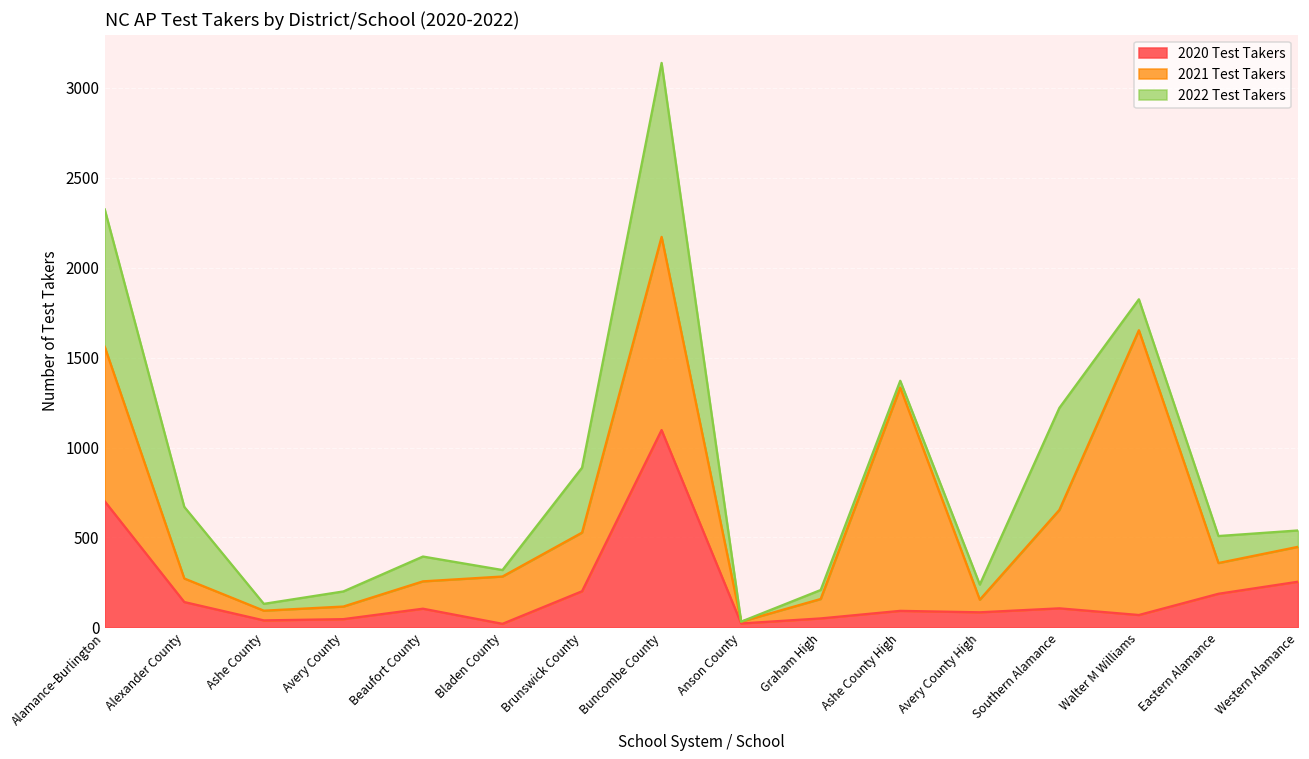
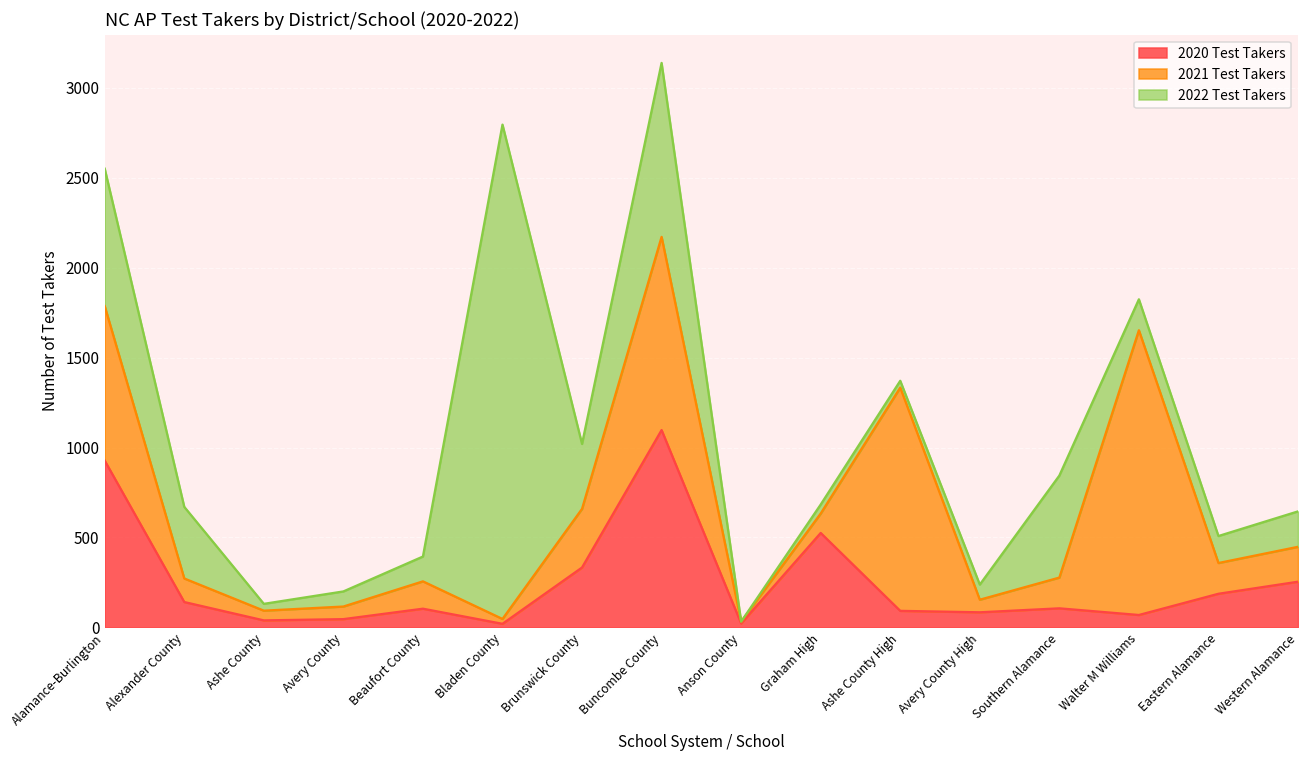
  {
    "2020 Test Takers": {
-     "Alamance-Burlington": 700,
+     "Alamance-Burlington": 930,
      "Alexander County": 140,
      "Ashe County": 40,
      "Avery County": 50,
      "Beaufort County": 100,
      "Bladen County": 20,
-     "Brunswick County": 200,
+     "Brunswick County": 330,
      "Buncombe County": 1100,
-     "Graham High": 50,
+     "Graham High": 530,
      "Ashe County High": 90,
      "Avery County High": 80,
      "Southern Alamance": 110,
      "Walter M Williams": 70,
      "Eastern Alamance": 190,
      "Western Alamance": 250
    },
    "2021 Test Takers": {
      "Alamance-Burlington": 860,
      "Alexander County": 130,
      "Ashe County": 50,
      "Avery County": 70,
      "Beaufort County": 150,
-     "Bladen County": 260,
+     "Bladen County": 30,
      "Brunswick County": 330,
      "Buncombe County": 1070,
      "Graham High": 110,
      "Ashe County High": 1240,
      "Avery County High": 70,
-     "Southern Alamance": 550,
+     "Southern Alamance": 170,
      "Walter M Williams": 1580,
      "Eastern Alamance": 170,
      "Western Alamance": 190
    },
    "2022 Test Takers": {
      "Alamance-Burlington": 760,
      "Alexander County": 400,
      "Ashe County": 40,
      "Avery County": 80,
      "Beaufort County": 140,
-     "Bladen County": 40,
+     "Bladen County": 2750,
      "Brunswick County": 360,
      "Buncombe County": 970,
      "Graham High": 50,
      "Ashe County High": 40,
      "Avery County High": 80,
      "Southern Alamance": 570,
      "Walter M Williams": 170,
      "Eastern Alamance": 150,
-     "Western Alamance": 90
+     "Western Alamance": 200
    }
  }
